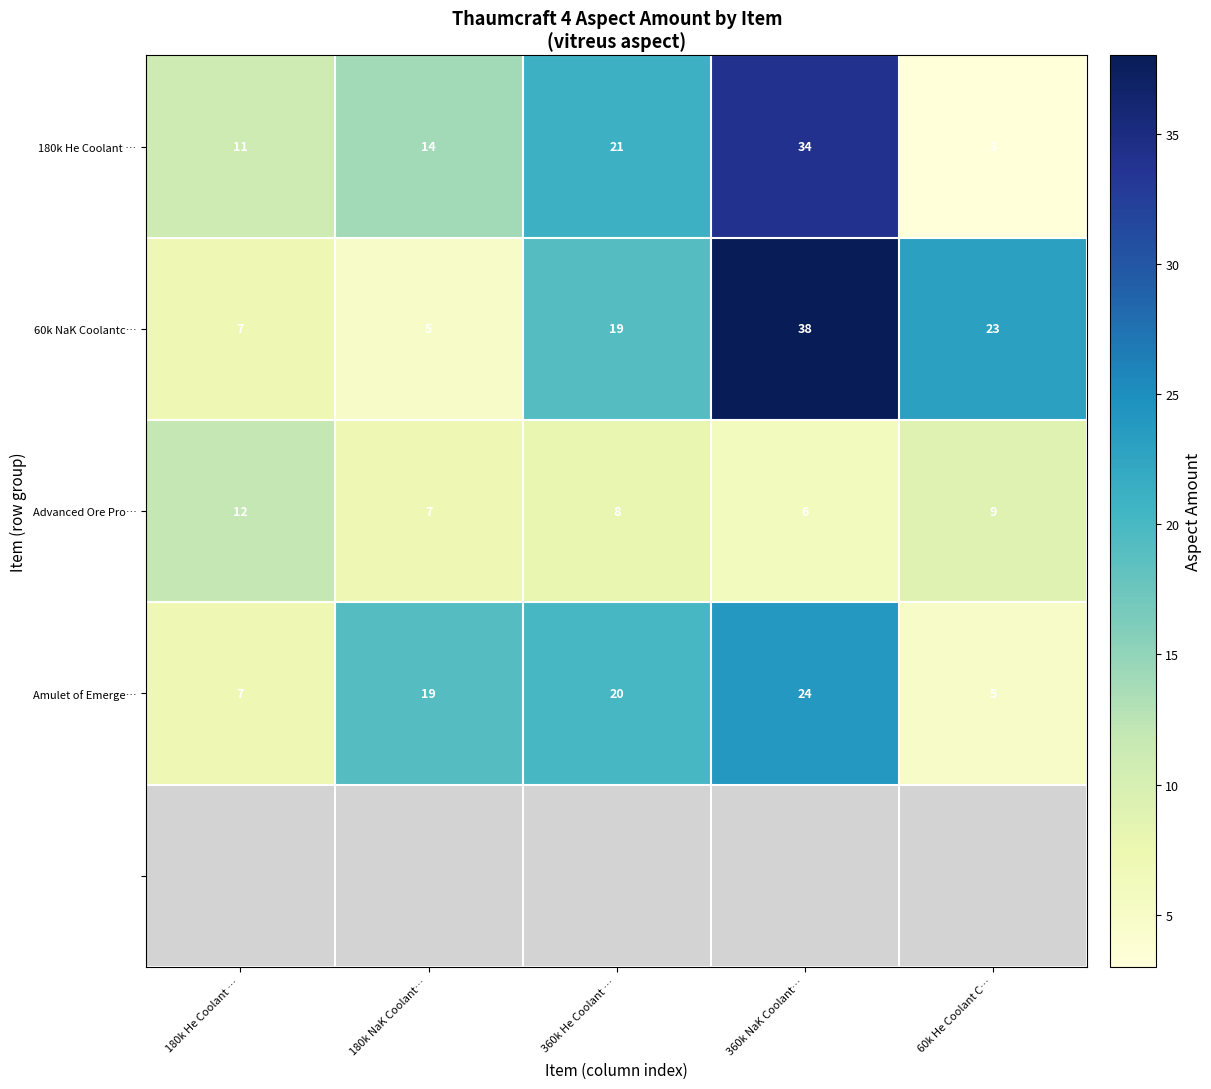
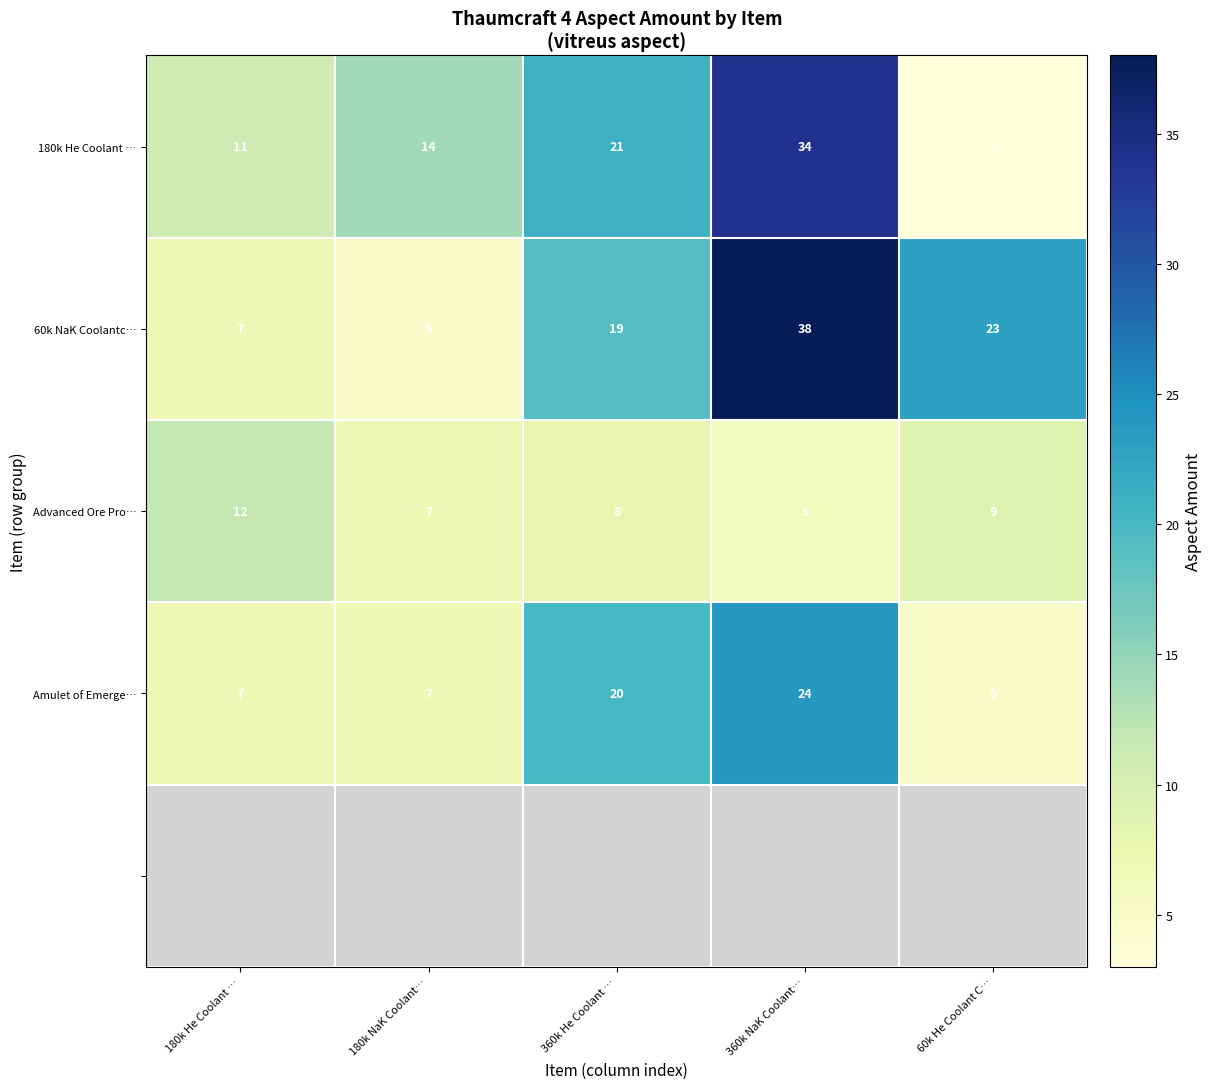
  {
    "180k He Coolant …": {
      "180k He Coolant …": 11,
      "180k NaK Coolant…": 14,
      "360k He Coolant …": 21,
      "360k NaK Coolant…": 34
    },
    "60k NaK Coolantc…": {
      "180k He Coolant …": 7,
      "180k NaK Coolant…": 5,
      "360k He Coolant …": 19,
      "360k NaK Coolant…": 38,
      "60k He Coolant C…": 23
    },
    "Advanced Ore Pro…": {
      "180k He Coolant …": 12,
      "180k NaK Coolant…": 7,
      "360k He Coolant …": 8,
      "360k NaK Coolant…": 6,
      "60k He Coolant C…": 9
    },
    "Amulet of Emerge…": {
      "180k He Coolant …": 7,
-     "180k NaK Coolant…": 19,
+     "180k NaK Coolant…": 7,
      "360k He Coolant …": 20,
      "360k NaK Coolant…": 24,
      "60k He Coolant C…": 5
    }
  }
